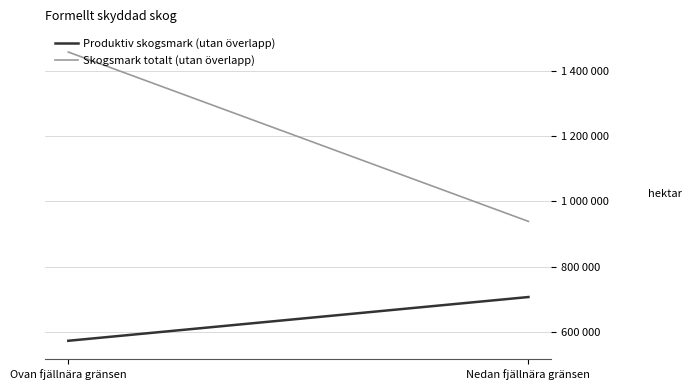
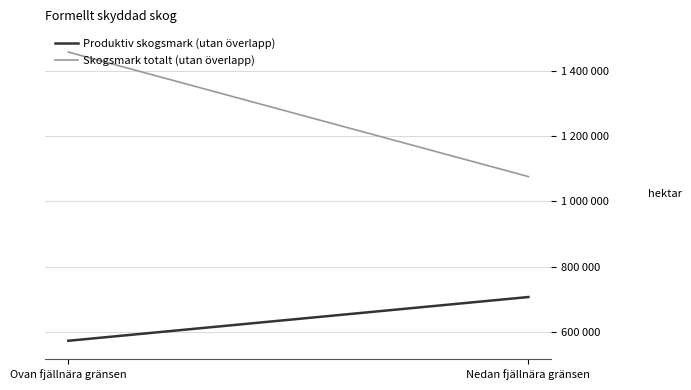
  {
    "Produktiv skogsmark (utan överlapp)": {
      "Ovan fjällnära gränsen": 570000,
      "Nedan fjällnära gränsen": 710000
    },
    "Skogsmark totalt (utan överlapp)": {
      "Ovan fjällnära gränsen": 1460000,
-     "Nedan fjällnära gränsen": 940000
+     "Nedan fjällnära gränsen": 1080000
    }
  }
